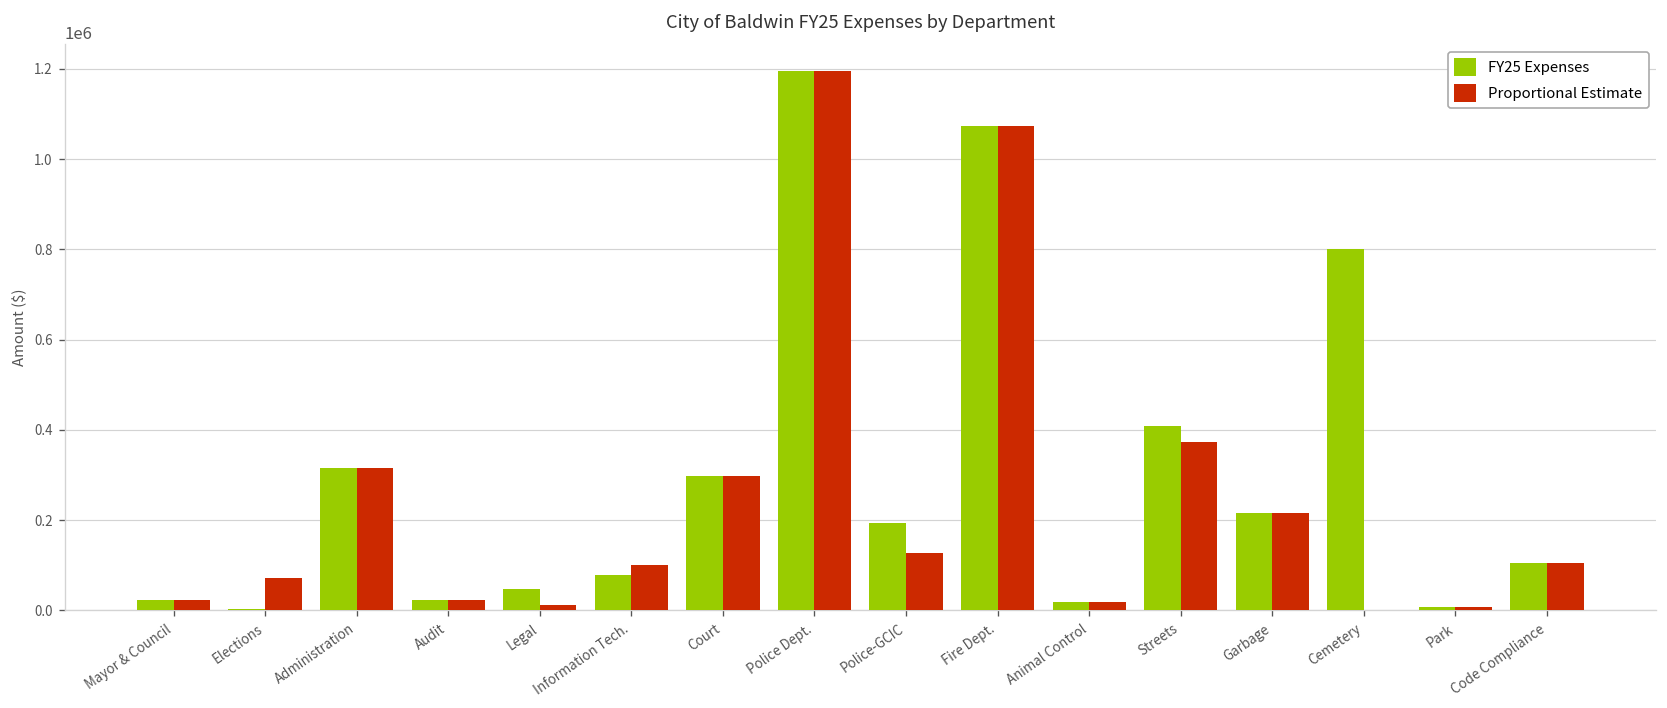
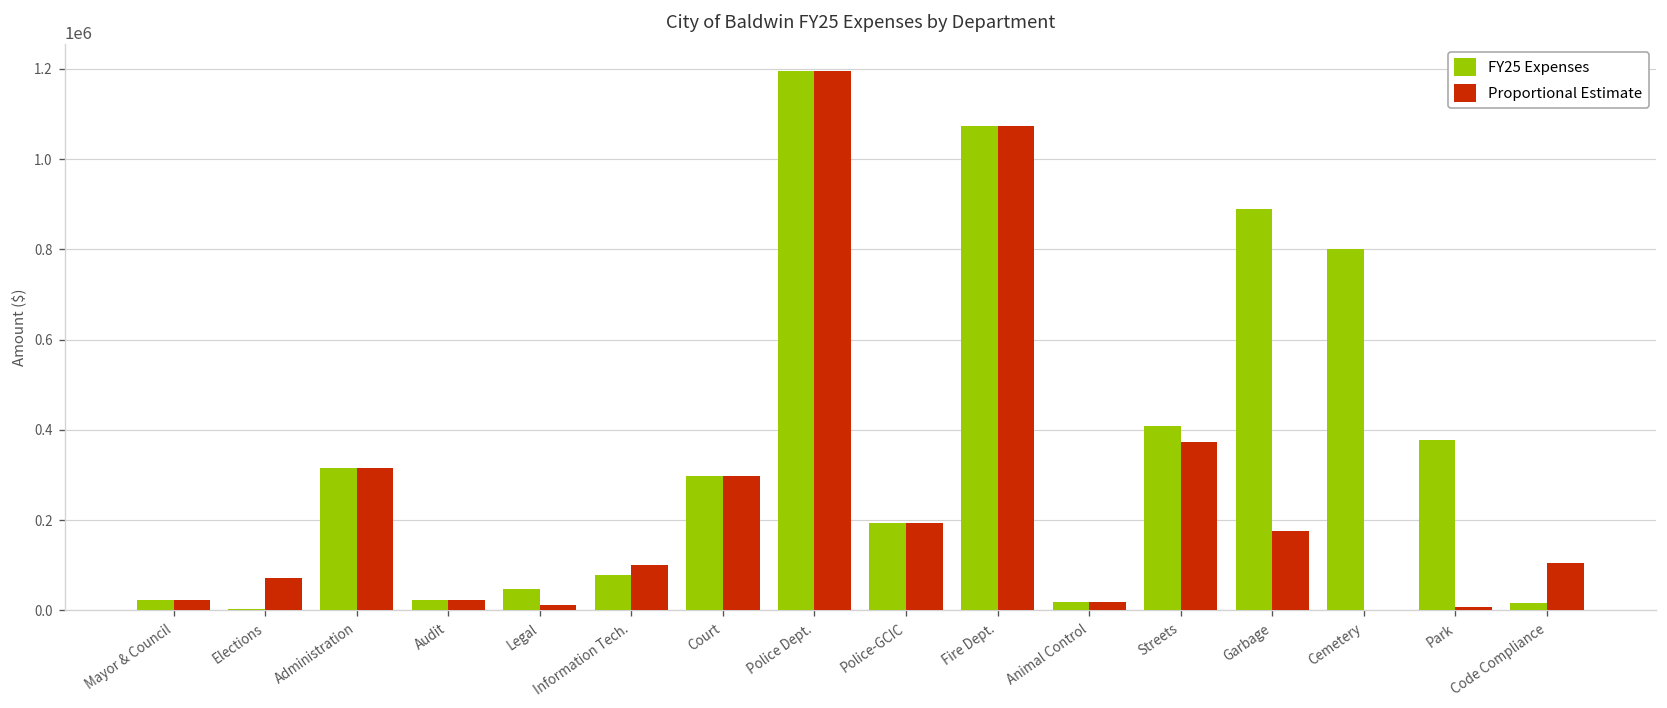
  {
    "FY25 Expenses": {
      "Mayor & Council": 20000,
      "Administration": 320000,
      "Audit": 20000,
      "Legal": 50000,
      "Information Tech.": 80000,
      "Court": 300000,
      "Police Dept.": 1200000,
      "Police-GCIC": 190000,
      "Fire Dept.": 1070000,
      "Animal Control": 20000,
      "Streets": 410000,
-     "Garbage": 220000,
+     "Garbage": 890000,
      "Cemetery": 800000,
-     "Park": 10000,
-     "Code Compliance": 100000
+     "Park": 380000,
+     "Code Compliance": 20000
    },
    "Proportional Estimate": {
      "Mayor & Council": 20000,
      "Elections": 70000,
      "Administration": 320000,
      "Audit": 20000,
      "Legal": 10000,
      "Information Tech.": 100000,
      "Court": 300000,
      "Police Dept.": 1200000,
-     "Police-GCIC": 130000,
+     "Police-GCIC": 190000,
      "Fire Dept.": 1070000,
      "Animal Control": 20000,
      "Streets": 370000,
-     "Garbage": 210000,
+     "Garbage": 180000,
      "Code Compliance": 100000
    }
  }
